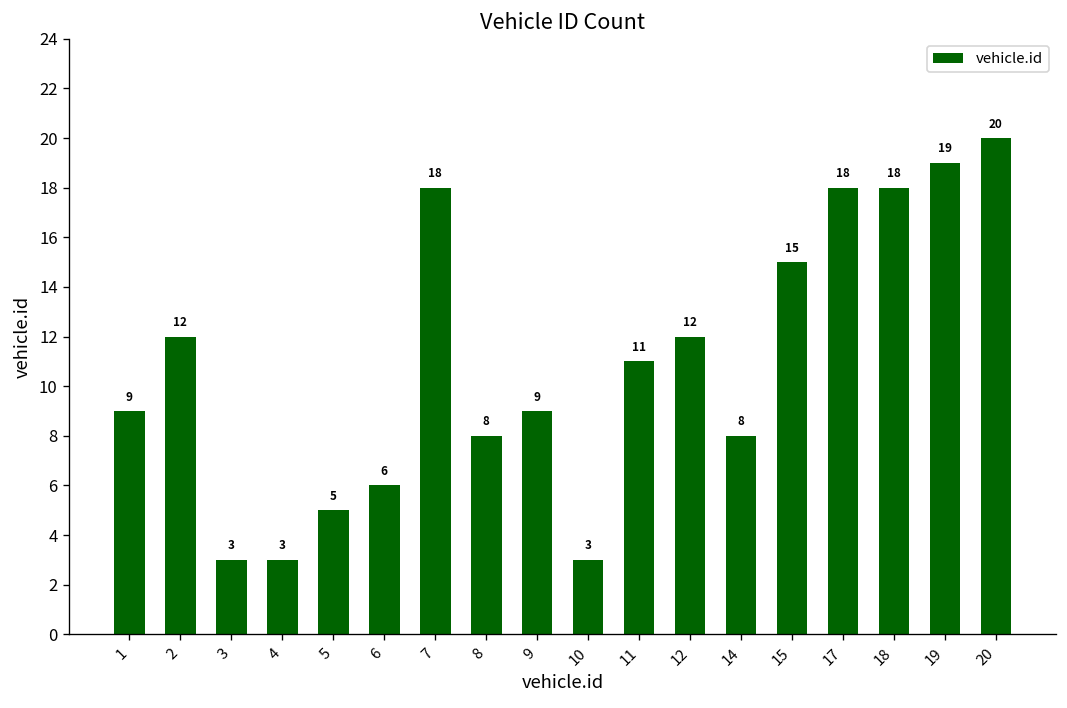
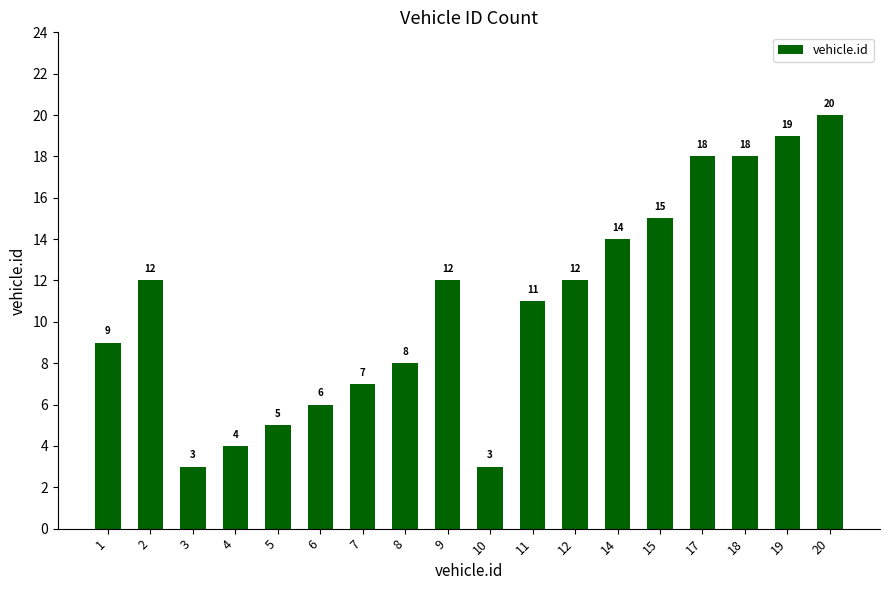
  {
    "1": 9,
    "2": 12,
    "3": 3,
-   "4": 3,
+   "4": 4,
    "5": 5,
    "6": 6,
-   "7": 18,
+   "7": 7,
    "8": 8,
-   "9": 9,
+   "9": 12,
    "10": 3,
    "11": 11,
    "12": 12,
-   "14": 8,
+   "14": 14,
    "15": 15,
    "17": 18,
    "18": 18,
    "19": 19,
    "20": 20
  }
